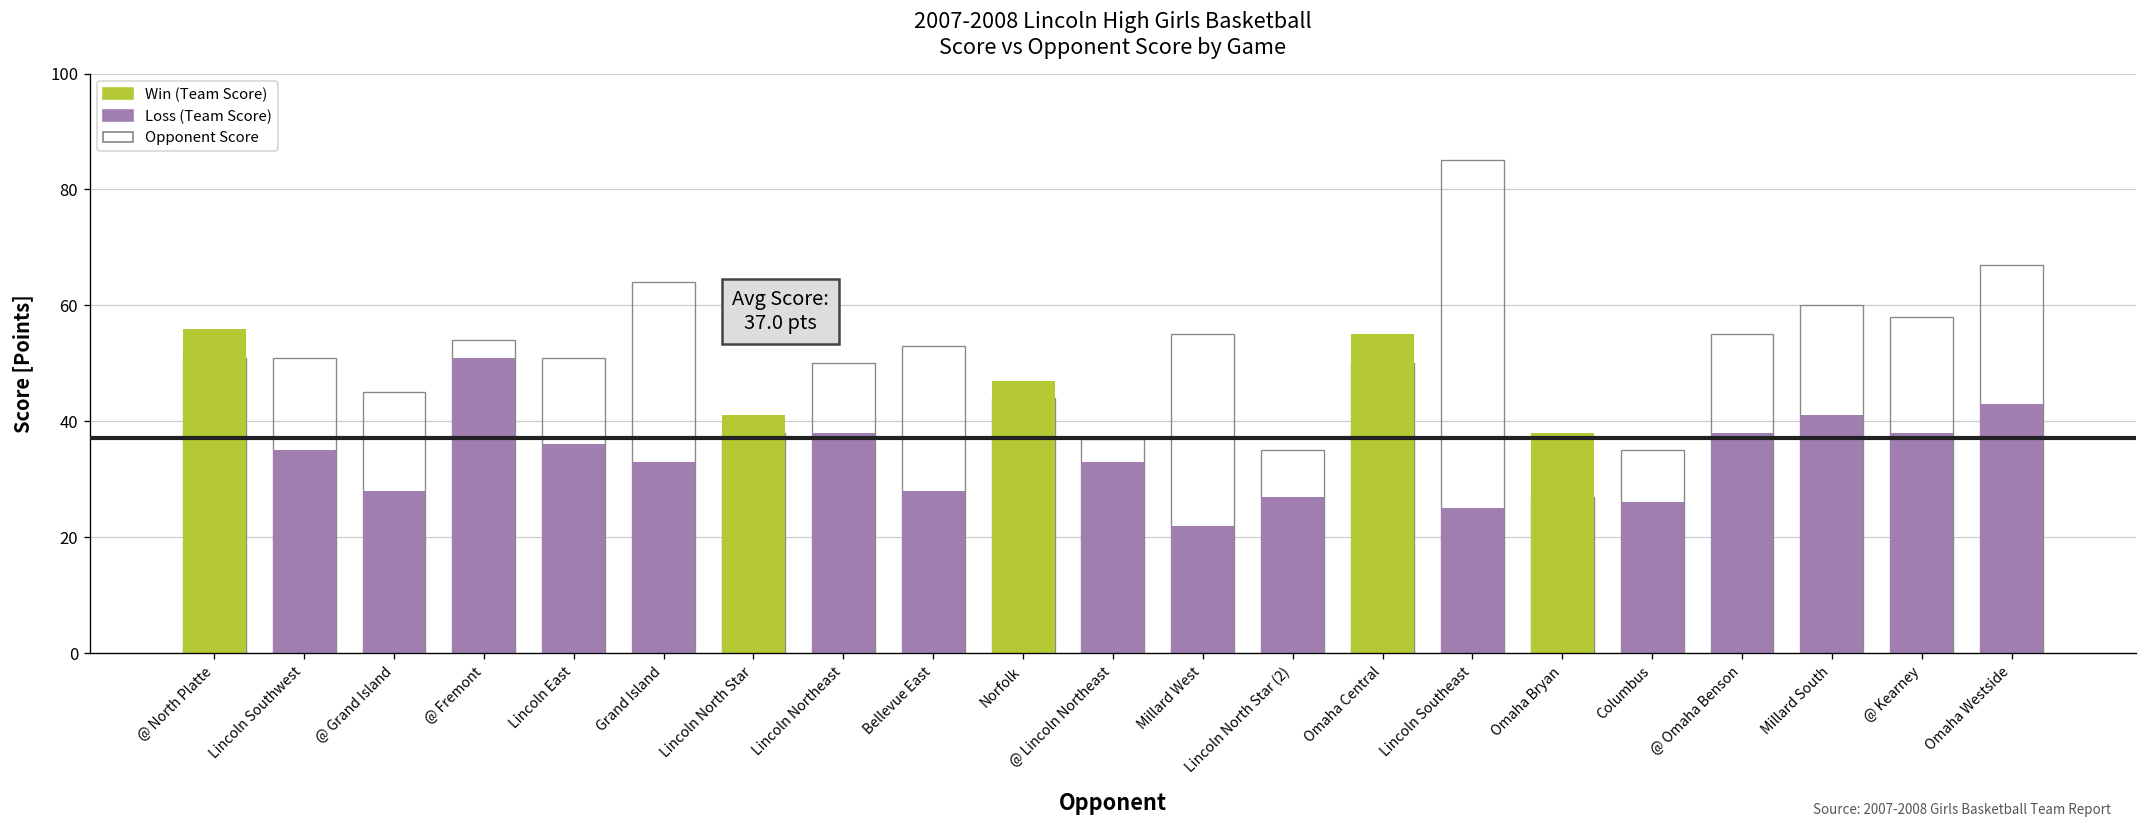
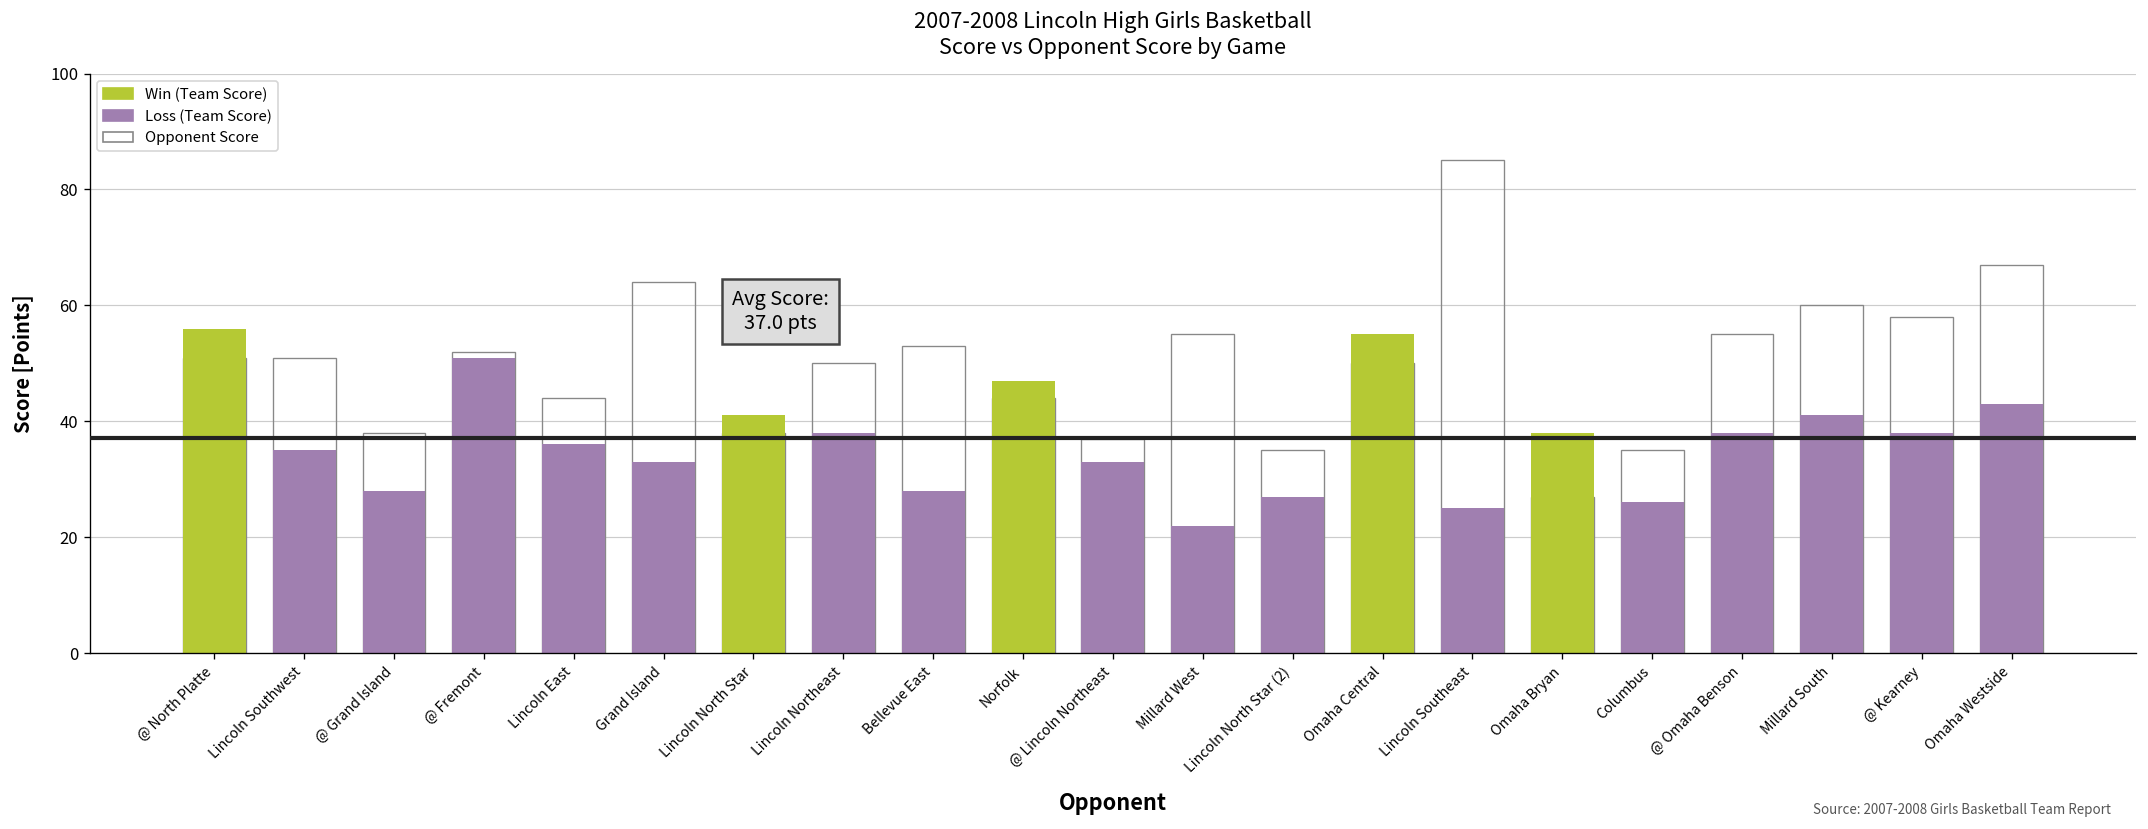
  {
    "Opponent Score": {
      "Lincoln Southwest": 51,
-     "@ Grand Island": 45,
-     "@ Fremont": 54,
-     "Lincoln East": 51,
+     "@ Grand Island": 38,
+     "@ Fremont": 52,
+     "Lincoln East": 44,
      "Grand Island": 64,
      "Lincoln Northeast": 50,
      "Bellevue East": 53,
      "@ Lincoln Northeast": 37,
      "Millard West": 55,
      "Lincoln North Star (2)": 35,
      "Lincoln Southeast": 85,
      "Columbus": 35,
      "@ Omaha Benson": 55,
      "Millard South": 60,
      "@ Kearney": 58,
      "Omaha Westside": 67
    }
  }
